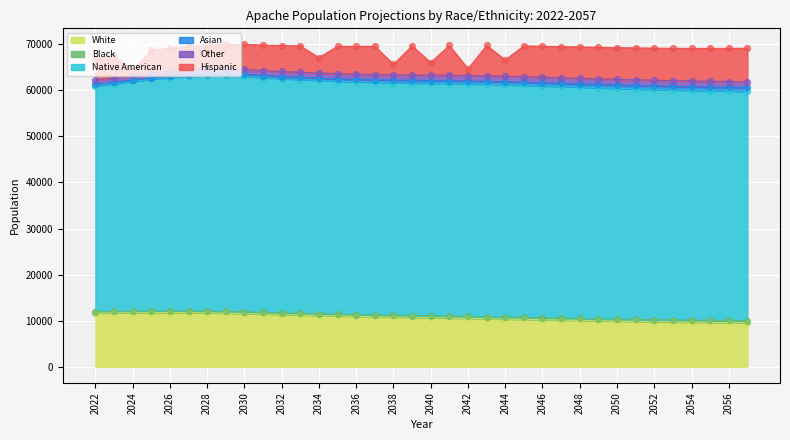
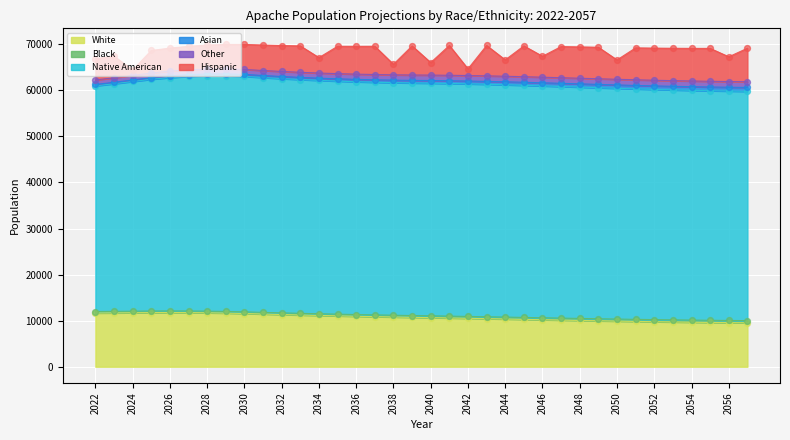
  {
    "Native American": {
      "2038": 50000,
      "2040": 51000,
      "2042": 50000,
      "2044": 50000,
      "2046": 50000,
      "2048": 50000,
      "2050": 50000,
      "2052": 50000,
      "2054": 50000,
      "2056": 50000
    },
    "Asian": {
      "2038": 1000,
      "2040": 1000,
      "2042": 1000,
      "2044": 1000,
      "2046": 1000,
      "2048": 1000,
      "2050": 1000,
      "2052": 1000,
      "2054": 1000,
      "2056": 1000
    },
    "Other": {
      "2022": 1000,
      "2030": 1000,
      "2032": 1000,
      "2034": 1000,
      "2036": 1000,
      "2038": 1000,
      "2040": 1000,
      "2042": 1000,
      "2044": 1000,
      "2046": 1000,
      "2048": 1000,
      "2050": 1000,
      "2052": 1000,
      "2054": 1000,
      "2056": 1000
    },
    "Hispanic": {
      "2030": 5000,
      "2032": 6000,
      "2034": 3000,
      "2036": 6000,
      "2038": 2000,
      "2040": 3000,
      "2042": 1000,
      "2044": 4000,
-     "2046": 7000,
+     "2046": 5000,
      "2048": 7000,
-     "2050": 7000,
+     "2050": 4000,
      "2052": 7000,
      "2054": 7000,
-     "2056": 7000
+     "2056": 5000
    }
  }
